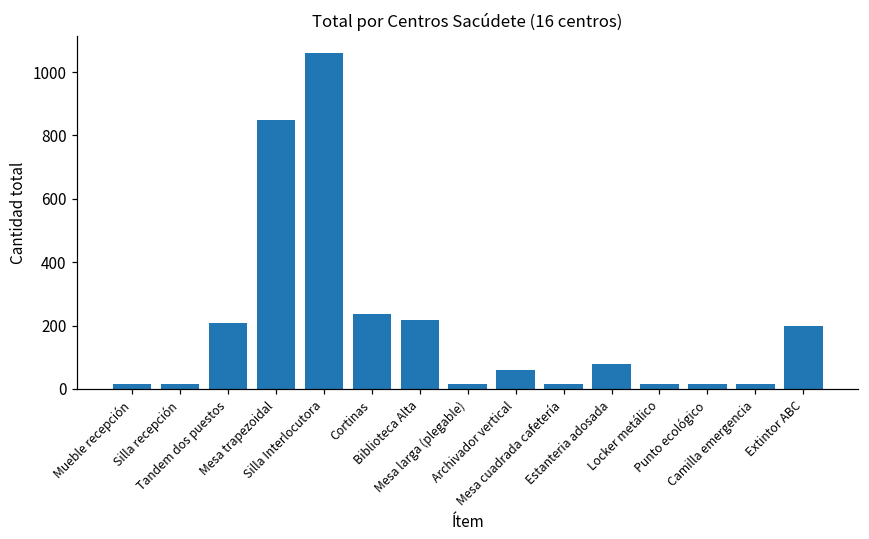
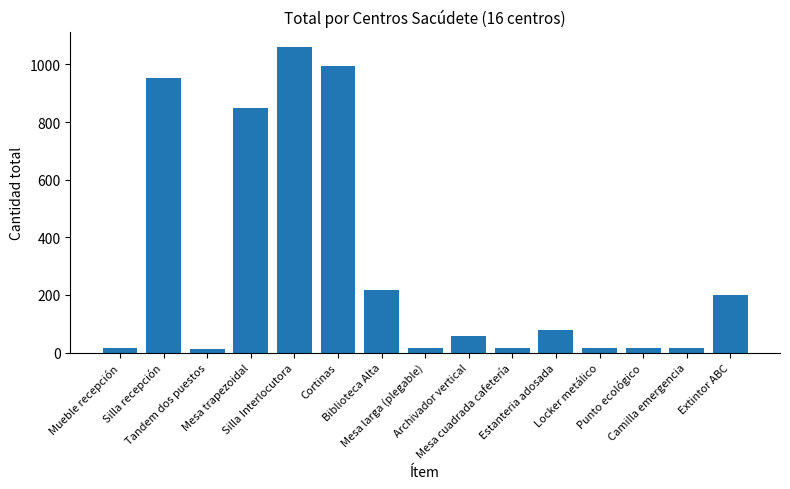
  {
    "Mueble recepción": 20,
-   "Silla recepción": 20,
-   "Tandem dos puestos": 210,
+   "Silla recepción": 950,
+   "Tandem dos puestos": 10,
    "Mesa trapezoidal": 850,
    "Silla Interlocutora": 1060,
-   "Cortinas": 240,
+   "Cortinas": 990,
    "Biblioteca Alta": 220,
    "Mesa larga (plegable)": 20,
    "Archivador vertical": 60,
    "Mesa cuadrada cafetería": 20,
    "Estanteria adosada": 80,
    "Locker metálico": 20,
    "Punto ecológico": 20,
    "Camilla emergencia": 20,
    "Extintor ABC": 200
  }
